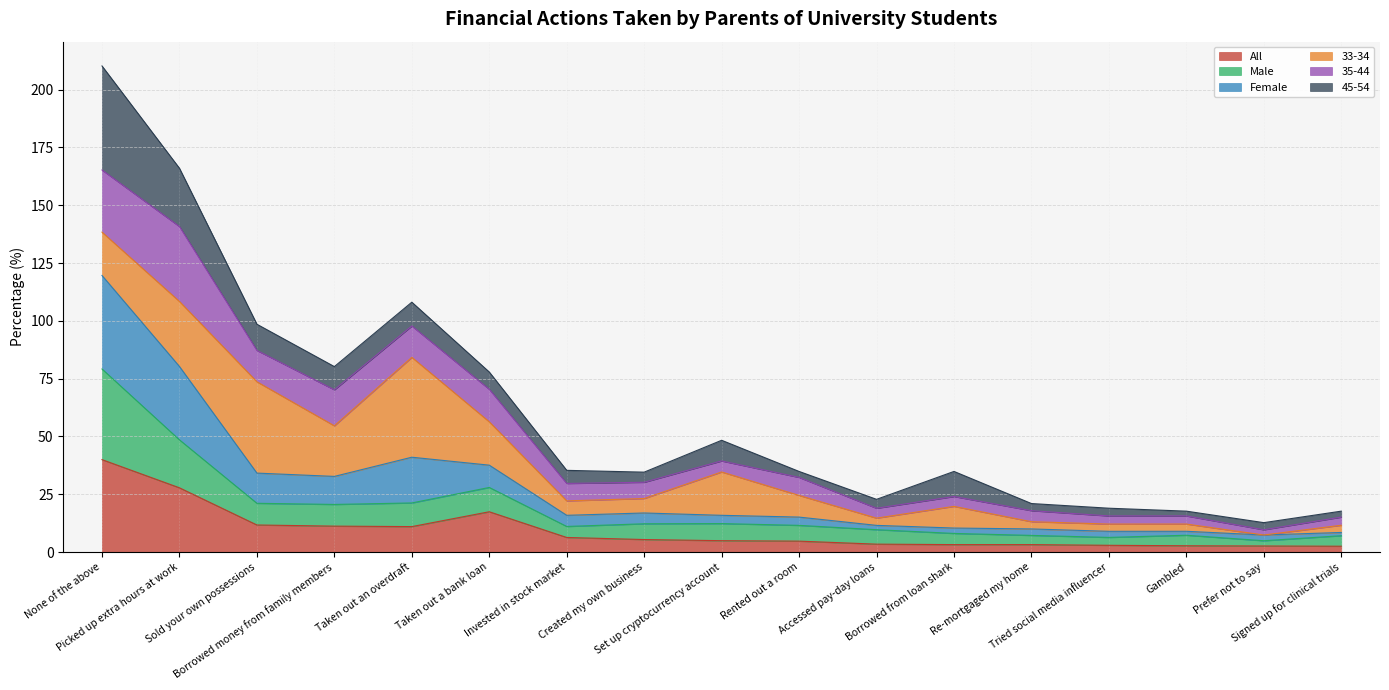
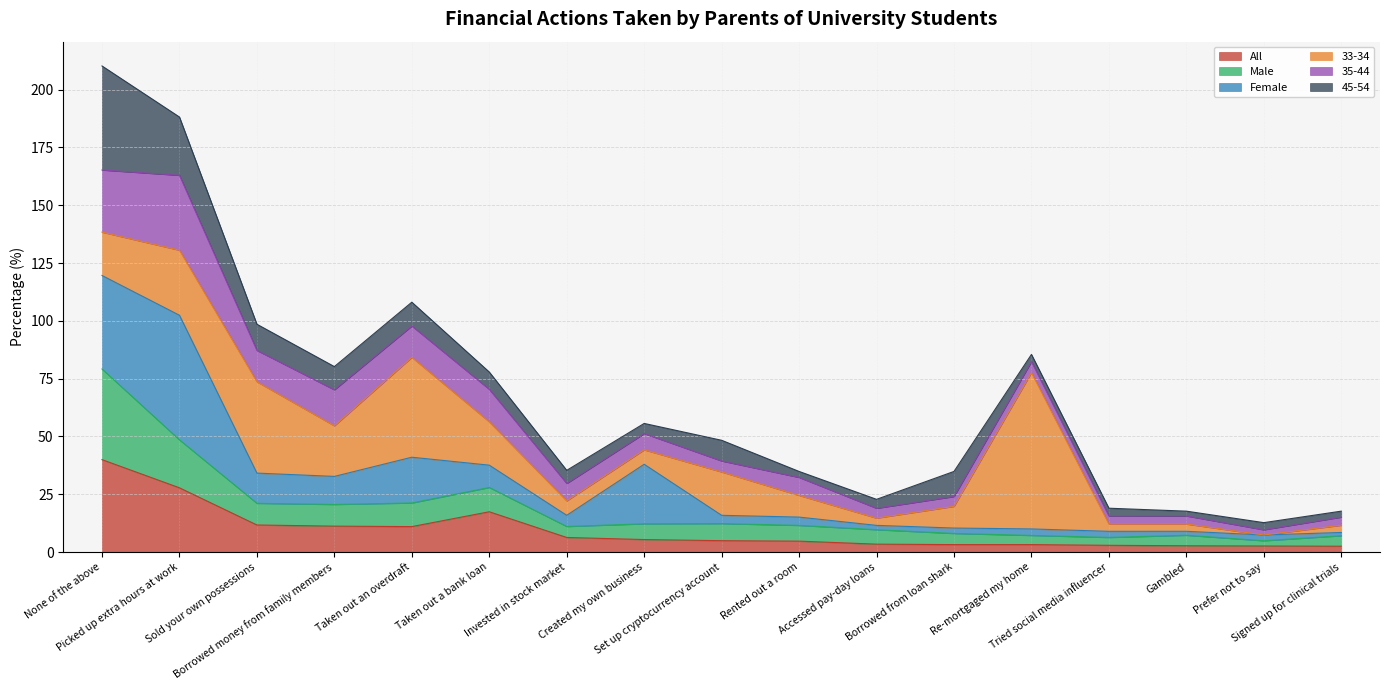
  {
    "All": {
      "None of the above": 40,
      "Picked up extra hours at work": 28,
      "Sold your own possessions": 12,
      "Borrowed money from family members": 11,
      "Taken out an overdraft": 11,
      "Taken out a bank loan": 17,
      "Invested in stock market": 6,
      "Created my own business": 5,
      "Set up cryptocurrency account": 5,
      "Rented out a room": 5,
      "Accessed pay-day loans": 3,
      "Borrowed from loan shark": 3,
      "Re-mortgaged my home": 3,
      "Tried social media influencer": 3,
      "Gambled": 3,
      "Prefer not to say": 3,
      "Signed up for clinical trials": 3
    },
    "Male": {
      "None of the above": 39,
      "Picked up extra hours at work": 21,
      "Sold your own possessions": 9,
      "Borrowed money from family members": 9,
      "Taken out an overdraft": 10,
      "Taken out a bank loan": 11,
      "Invested in stock market": 5,
      "Created my own business": 7,
      "Set up cryptocurrency account": 7,
      "Rented out a room": 7,
      "Accessed pay-day loans": 6,
      "Borrowed from loan shark": 5,
      "Re-mortgaged my home": 4,
      "Tried social media influencer": 3,
      "Gambled": 5,
      "Prefer not to say": 2,
      "Signed up for clinical trials": 5
    },
    "Female": {
      "None of the above": 40,
-     "Picked up extra hours at work": 32,
+     "Picked up extra hours at work": 54,
      "Sold your own possessions": 13,
      "Borrowed money from family members": 12,
      "Taken out an overdraft": 20,
      "Taken out a bank loan": 10,
      "Invested in stock market": 5,
-     "Created my own business": 5,
+     "Created my own business": 26,
      "Set up cryptocurrency account": 4,
      "Rented out a room": 4,
      "Accessed pay-day loans": 2,
      "Borrowed from loan shark": 2,
      "Re-mortgaged my home": 3,
      "Tried social media influencer": 3,
      "Gambled": 2,
      "Signed up for clinical trials": 1
    },
    "33-34": {
      "None of the above": 19,
      "Picked up extra hours at work": 28,
      "Sold your own possessions": 39,
      "Borrowed money from family members": 22,
      "Taken out an overdraft": 43,
      "Taken out a bank loan": 19,
      "Invested in stock market": 6,
      "Created my own business": 6,
      "Set up cryptocurrency account": 19,
      "Rented out a room": 9,
      "Accessed pay-day loans": 3,
      "Borrowed from loan shark": 9,
-     "Re-mortgaged my home": 3,
+     "Re-mortgaged my home": 68,
      "Tried social media influencer": 3,
      "Gambled": 3,
      "Signed up for clinical trials": 3
    },
    "35-44": {
      "None of the above": 27,
      "Picked up extra hours at work": 32,
      "Sold your own possessions": 14,
      "Borrowed money from family members": 16,
      "Taken out an overdraft": 14,
      "Taken out a bank loan": 14,
      "Invested in stock market": 8,
      "Created my own business": 7,
      "Set up cryptocurrency account": 5,
      "Rented out a room": 8,
      "Accessed pay-day loans": 4,
      "Borrowed from loan shark": 4,
      "Re-mortgaged my home": 5,
      "Tried social media influencer": 4,
      "Gambled": 4,
      "Prefer not to say": 2,
      "Signed up for clinical trials": 4
    },
    "45-54": {
      "None of the above": 45,
      "Picked up extra hours at work": 25,
      "Sold your own possessions": 11,
      "Borrowed money from family members": 10,
      "Taken out an overdraft": 10,
      "Taken out a bank loan": 7,
      "Invested in stock market": 6,
      "Created my own business": 4,
      "Set up cryptocurrency account": 9,
      "Rented out a room": 3,
      "Accessed pay-day loans": 4,
      "Borrowed from loan shark": 11,
      "Re-mortgaged my home": 3,
      "Tried social media influencer": 3,
      "Gambled": 2,
      "Prefer not to say": 3,
      "Signed up for clinical trials": 3
    }
  }
